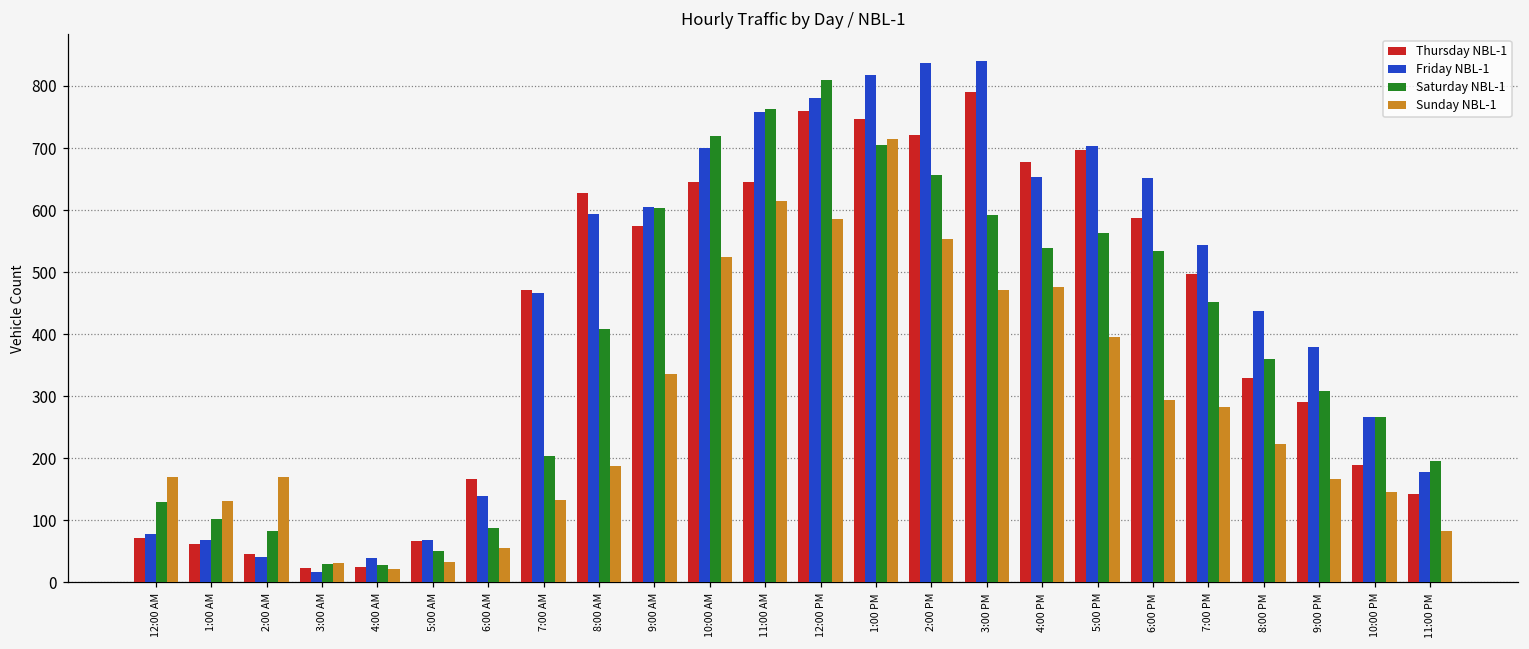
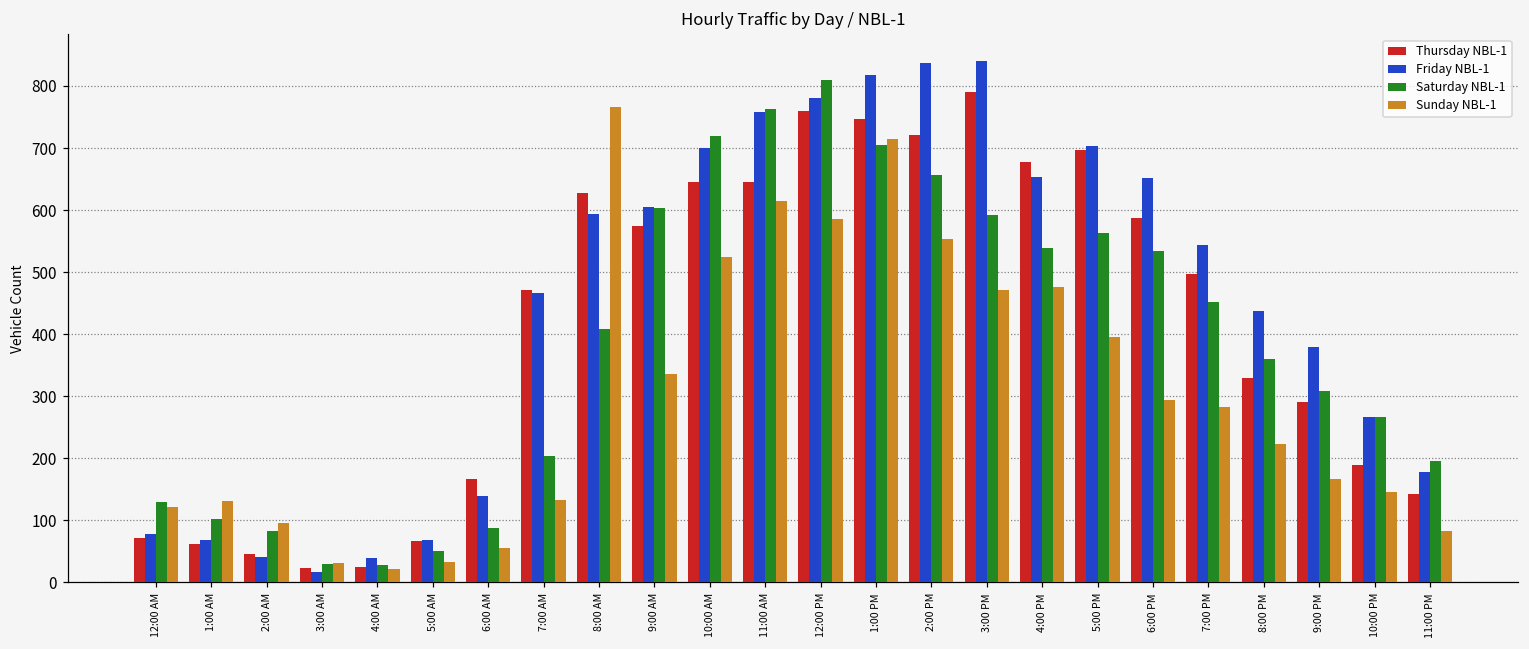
  {
    "Thursday NBL-1": {
      "12:00 AM": 70,
      "1:00 AM": 60,
      "2:00 AM": 50,
      "3:00 AM": 20,
      "4:00 AM": 20,
      "5:00 AM": 70,
      "6:00 AM": 170,
      "7:00 AM": 470,
      "8:00 AM": 630,
      "9:00 AM": 570,
      "10:00 AM": 650,
      "11:00 AM": 650,
      "12:00 PM": 760,
      "1:00 PM": 750,
      "2:00 PM": 720,
      "3:00 PM": 790,
      "4:00 PM": 680,
      "5:00 PM": 700,
      "6:00 PM": 590,
      "7:00 PM": 500,
      "8:00 PM": 330,
      "9:00 PM": 290,
      "10:00 PM": 190,
      "11:00 PM": 140
    },
    "Friday NBL-1": {
      "12:00 AM": 80,
      "1:00 AM": 70,
      "2:00 AM": 40,
      "3:00 AM": 20,
      "4:00 AM": 40,
      "5:00 AM": 70,
      "6:00 AM": 140,
      "7:00 AM": 470,
      "8:00 AM": 590,
      "9:00 AM": 610,
      "10:00 AM": 700,
      "11:00 AM": 760,
      "12:00 PM": 780,
      "1:00 PM": 820,
      "2:00 PM": 840,
      "3:00 PM": 840,
      "4:00 PM": 650,
      "5:00 PM": 700,
      "6:00 PM": 650,
      "7:00 PM": 540,
      "8:00 PM": 440,
      "9:00 PM": 380,
      "10:00 PM": 270,
      "11:00 PM": 180
    },
    "Saturday NBL-1": {
      "12:00 AM": 130,
      "1:00 AM": 100,
      "2:00 AM": 80,
      "3:00 AM": 30,
      "4:00 AM": 30,
      "5:00 AM": 50,
      "6:00 AM": 90,
      "7:00 AM": 200,
      "8:00 AM": 410,
      "9:00 AM": 600,
      "10:00 AM": 720,
      "11:00 AM": 760,
      "12:00 PM": 810,
      "1:00 PM": 710,
      "2:00 PM": 660,
      "3:00 PM": 590,
      "4:00 PM": 540,
      "5:00 PM": 560,
      "6:00 PM": 530,
      "7:00 PM": 450,
      "8:00 PM": 360,
      "9:00 PM": 310,
      "10:00 PM": 270,
      "11:00 PM": 200
    },
    "Sunday NBL-1": {
-     "12:00 AM": 170,
+     "12:00 AM": 120,
      "1:00 AM": 130,
-     "2:00 AM": 170,
+     "2:00 AM": 100,
      "3:00 AM": 30,
      "4:00 AM": 20,
      "5:00 AM": 30,
      "6:00 AM": 60,
      "7:00 AM": 130,
-     "8:00 AM": 190,
+     "8:00 AM": 770,
      "9:00 AM": 340,
      "10:00 AM": 520,
      "11:00 AM": 610,
      "12:00 PM": 590,
      "1:00 PM": 720,
      "2:00 PM": 550,
      "3:00 PM": 470,
      "4:00 PM": 480,
      "5:00 PM": 400,
      "6:00 PM": 290,
      "7:00 PM": 280,
      "8:00 PM": 220,
      "9:00 PM": 170,
      "10:00 PM": 150,
      "11:00 PM": 80
    }
  }
